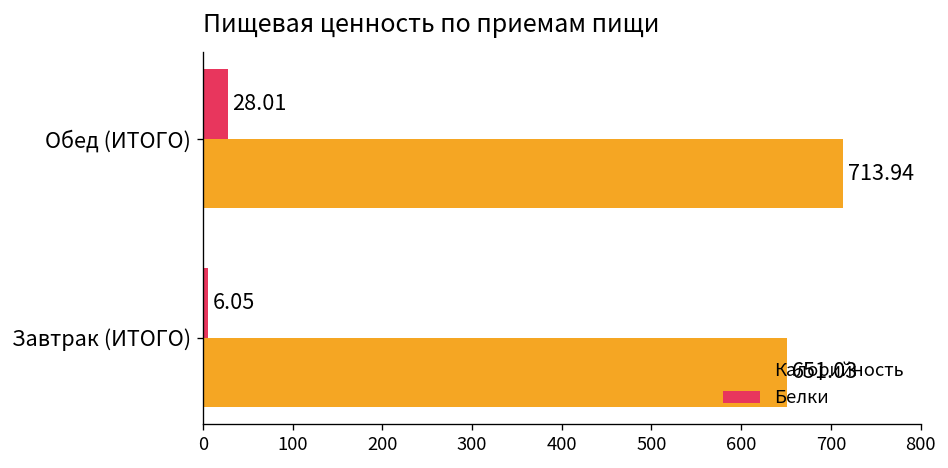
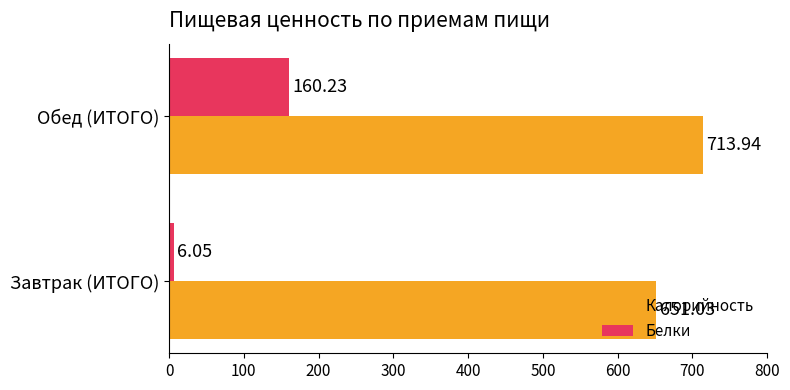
  {
    "Калорийность": {
      "Обед (ИТОГО)": 713.94,
      "Завтрак (ИТОГО)": 651.03
    },
    "Белки": {
-     "Обед (ИТОГО)": 28.01,
+     "Обед (ИТОГО)": 160.23,
      "Завтрак (ИТОГО)": 6.05
    }
  }
